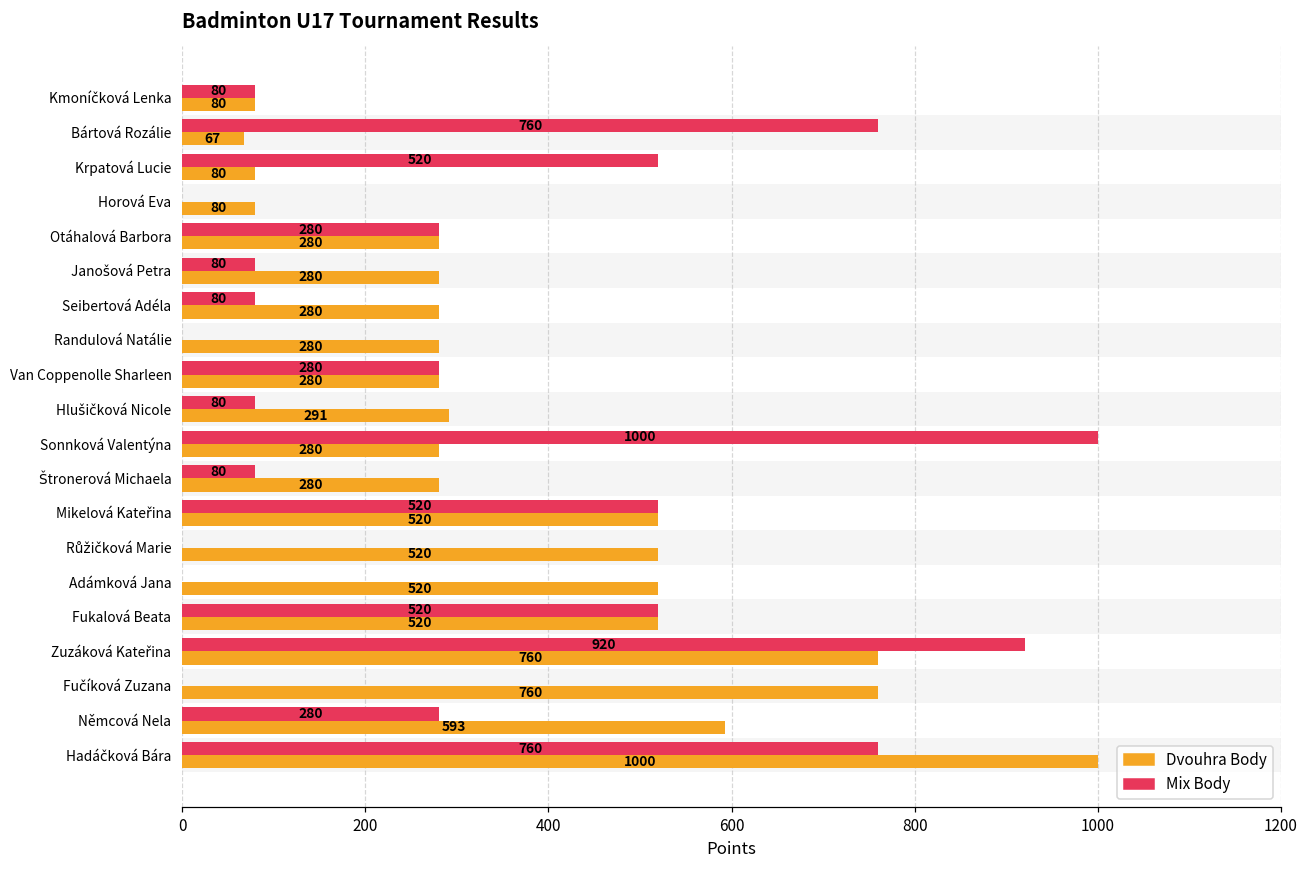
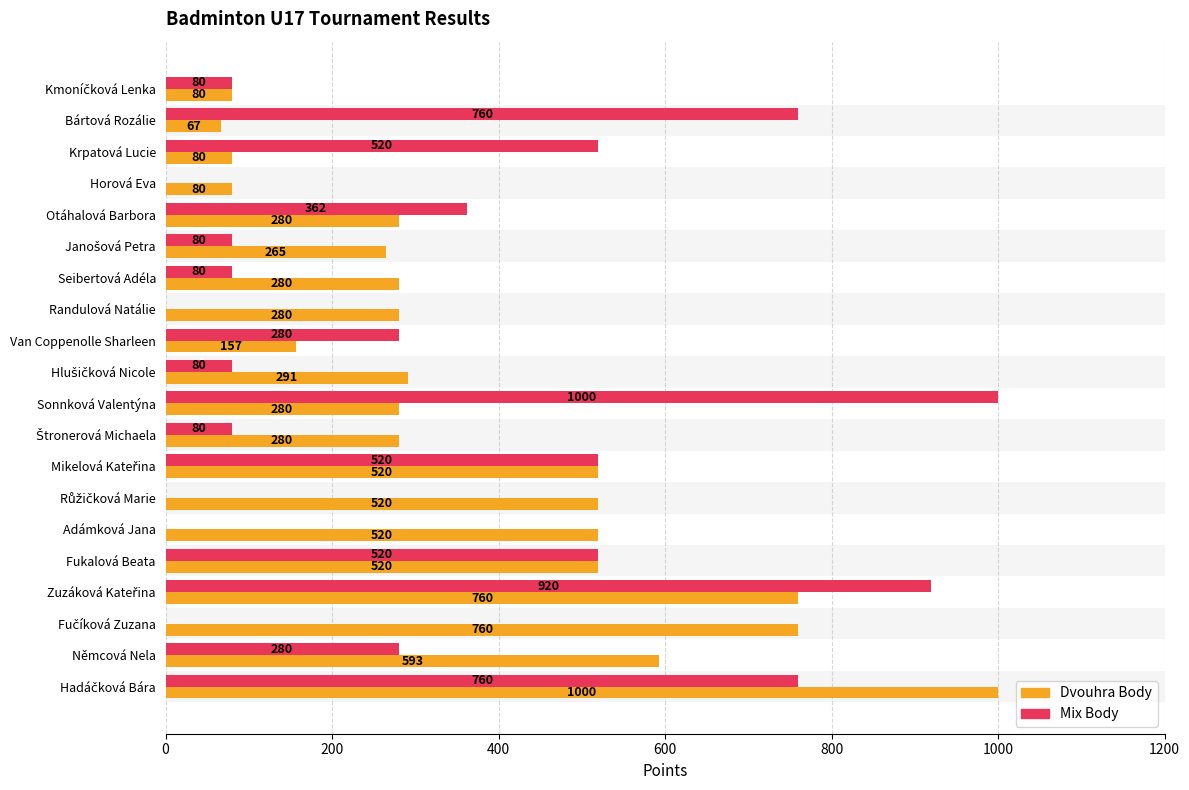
  {
    "Dvouhra Body": {
-     "Janošová Petra": 280,
-     "Van Coppenolle Sharleen": 280
+     "Janošová Petra": 265,
+     "Van Coppenolle Sharleen": 157
    },
    "Mix Body": {
-     "Otáhalová Barbora": 280
+     "Otáhalová Barbora": 362
    }
  }
